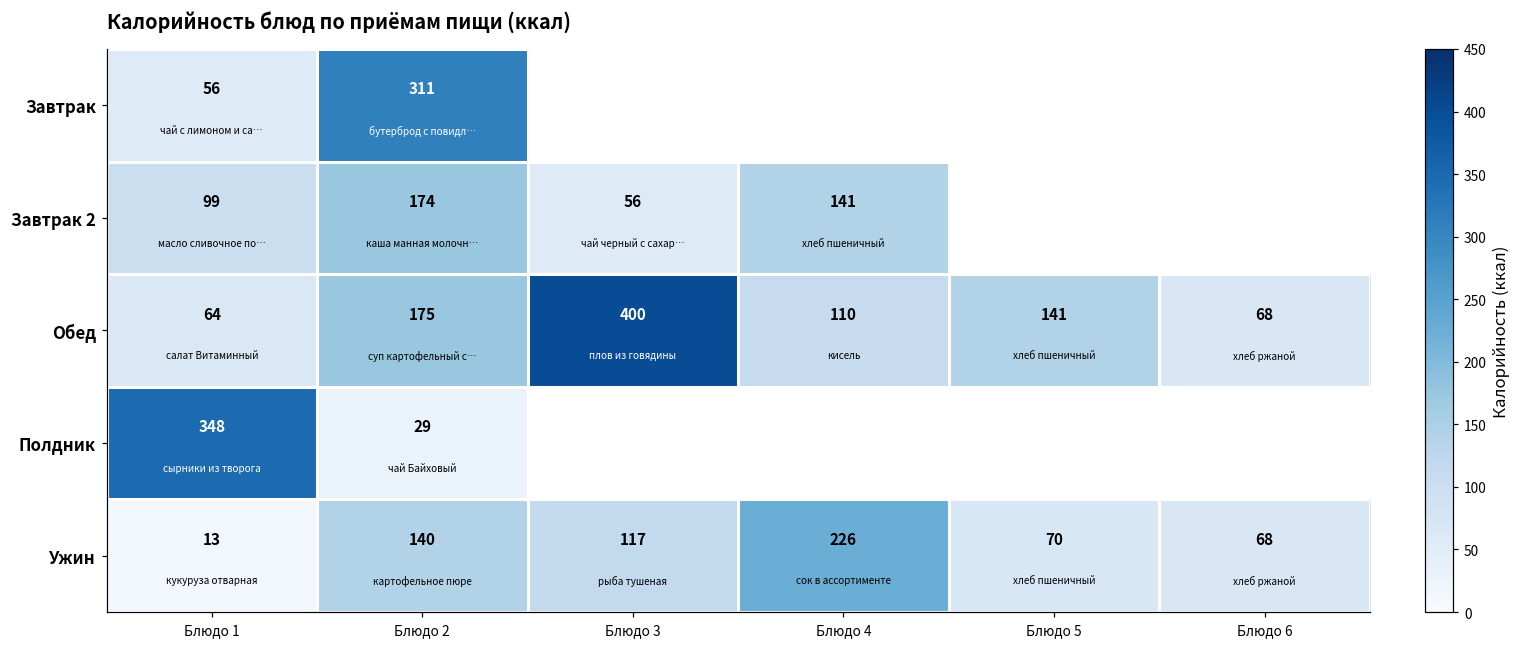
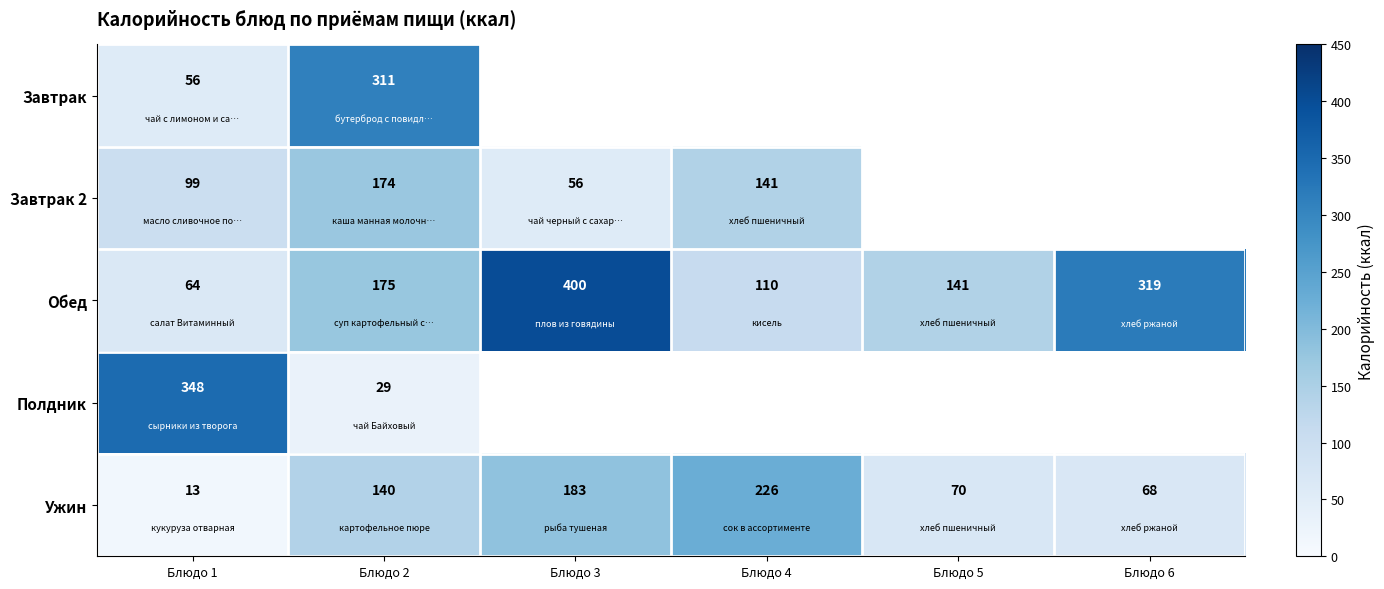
  {
    "Обед": {
-     "Блюдо 6": 68
+     "Блюдо 6": 319
    },
    "Ужин": {
-     "Блюдо 3": 117
+     "Блюдо 3": 183
    }
  }
